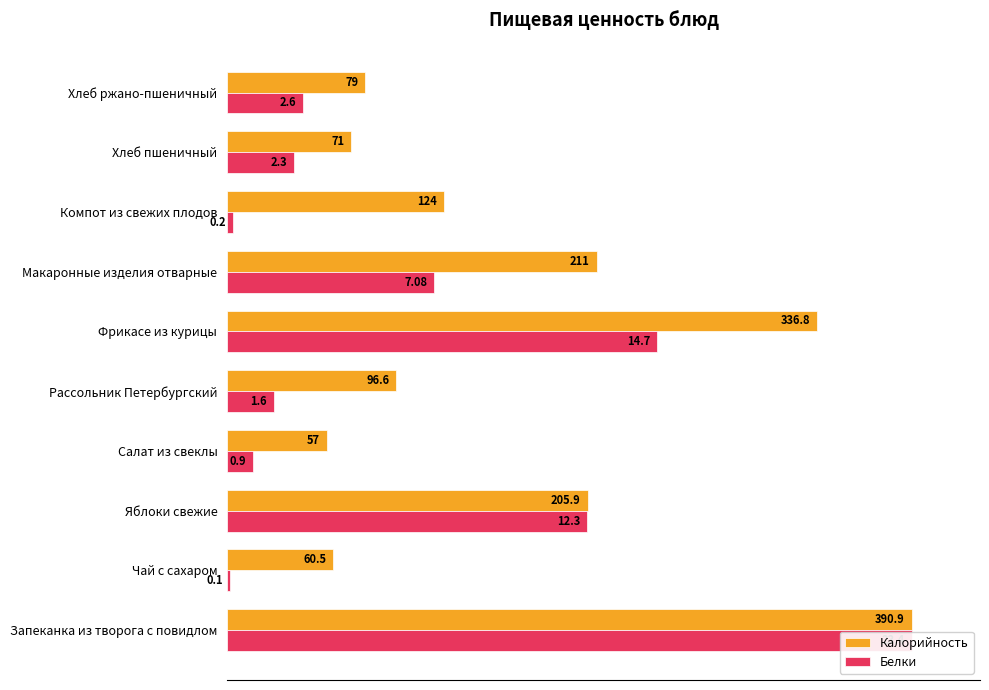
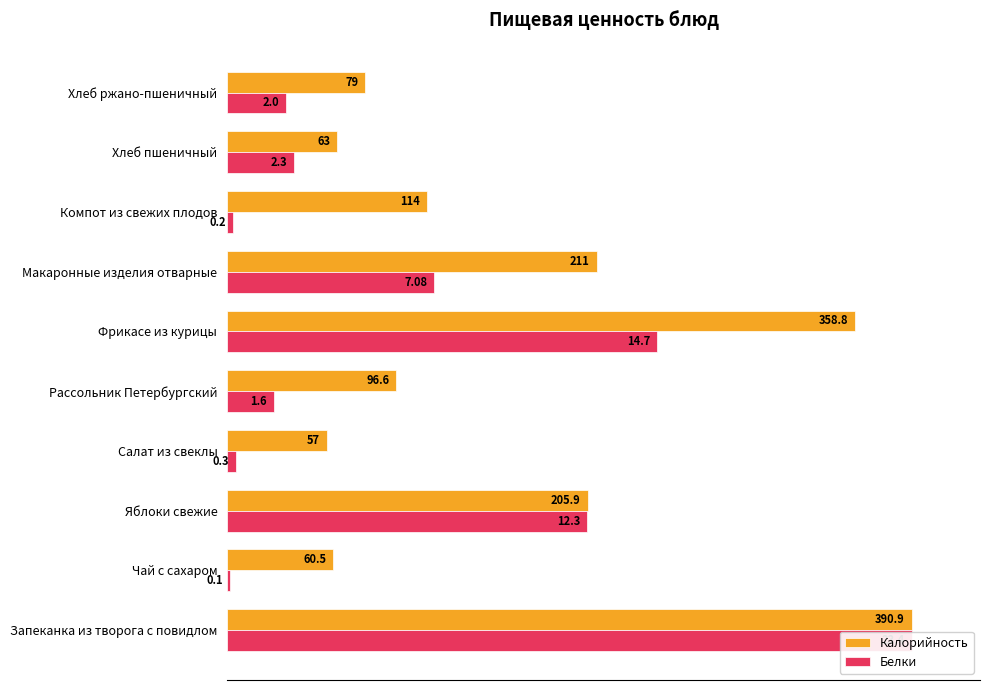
  {
    "Калорийность": {
-     "Хлеб пшеничный": 71,
-     "Компот из свежих плодов": 124,
-     "Фрикасе из курицы": 336.8
+     "Хлеб пшеничный": 63,
+     "Компот из свежих плодов": 114,
+     "Фрикасе из курицы": 358.8
    },
    "Белки": {
-     "Хлеб ржано-пшеничный": 2.6,
-     "Салат из свеклы": 0.9
+     "Хлеб ржано-пшеничный": 2.0,
+     "Салат из свеклы": 0.3
    }
  }
